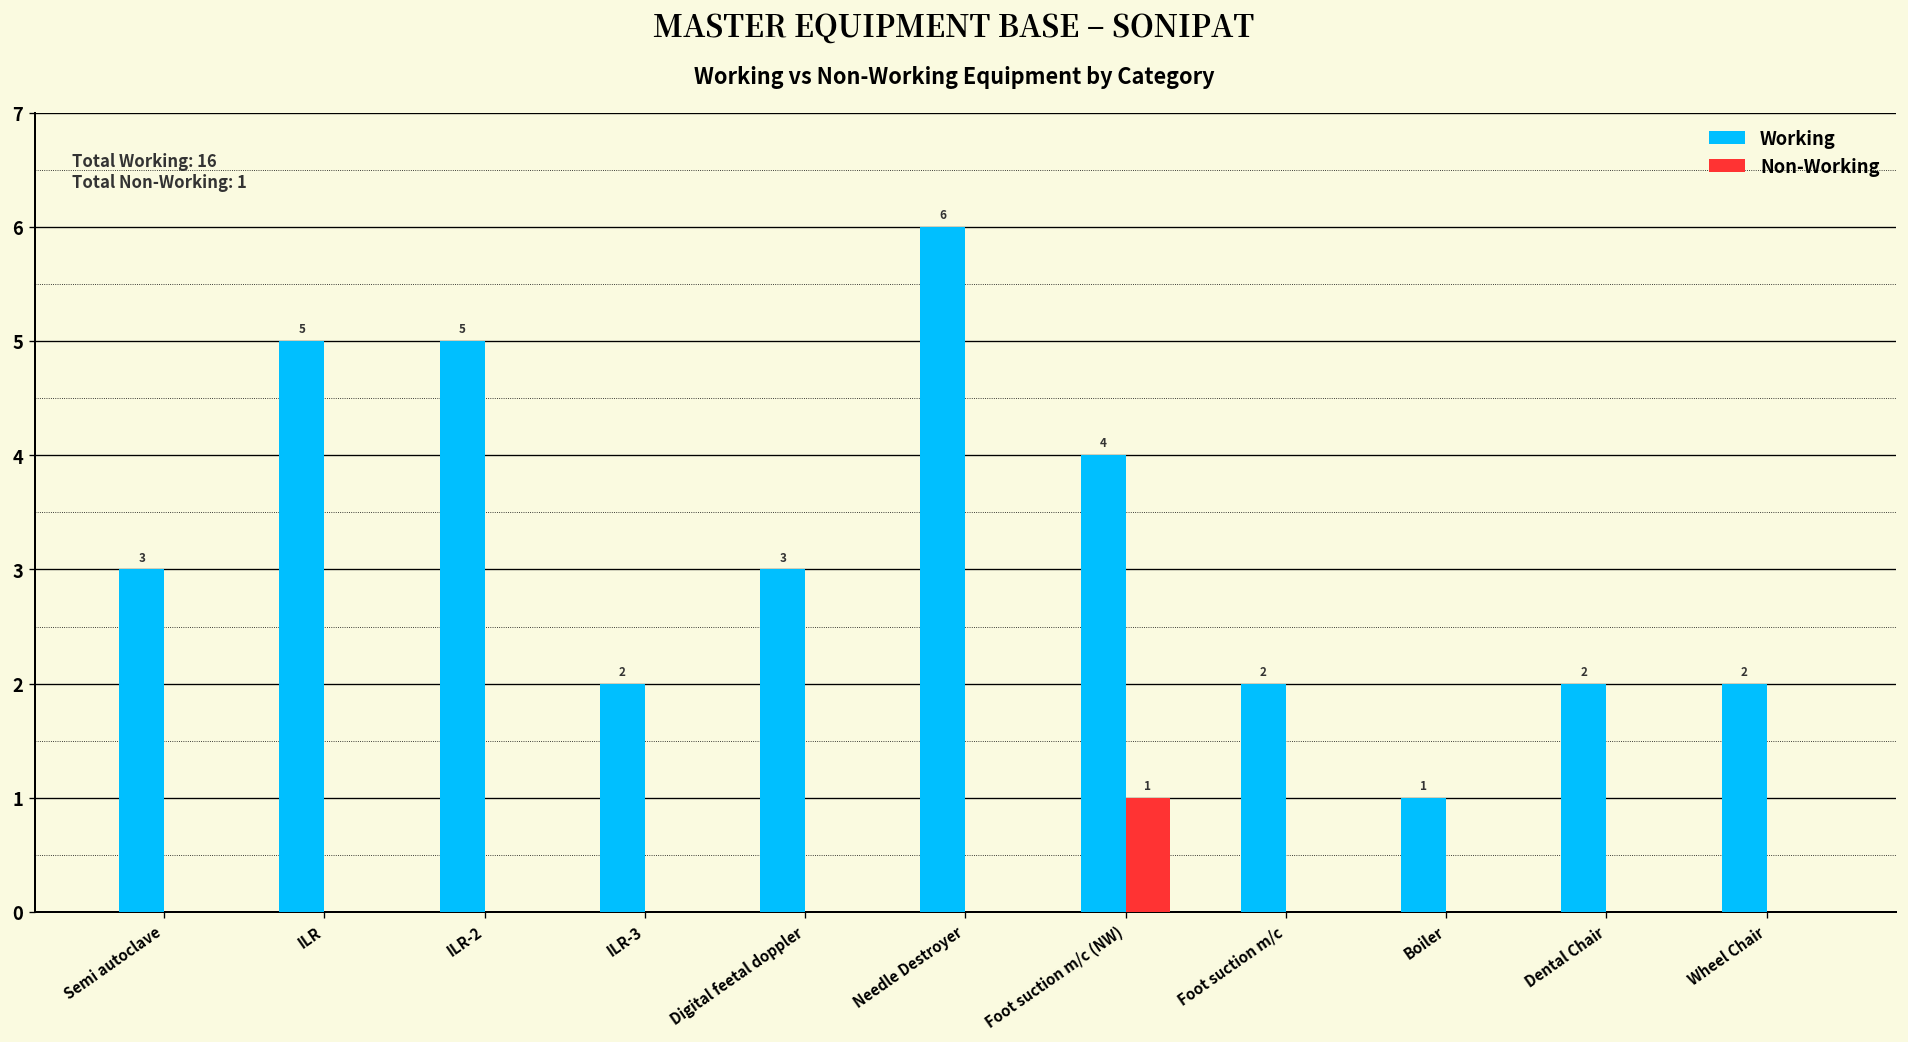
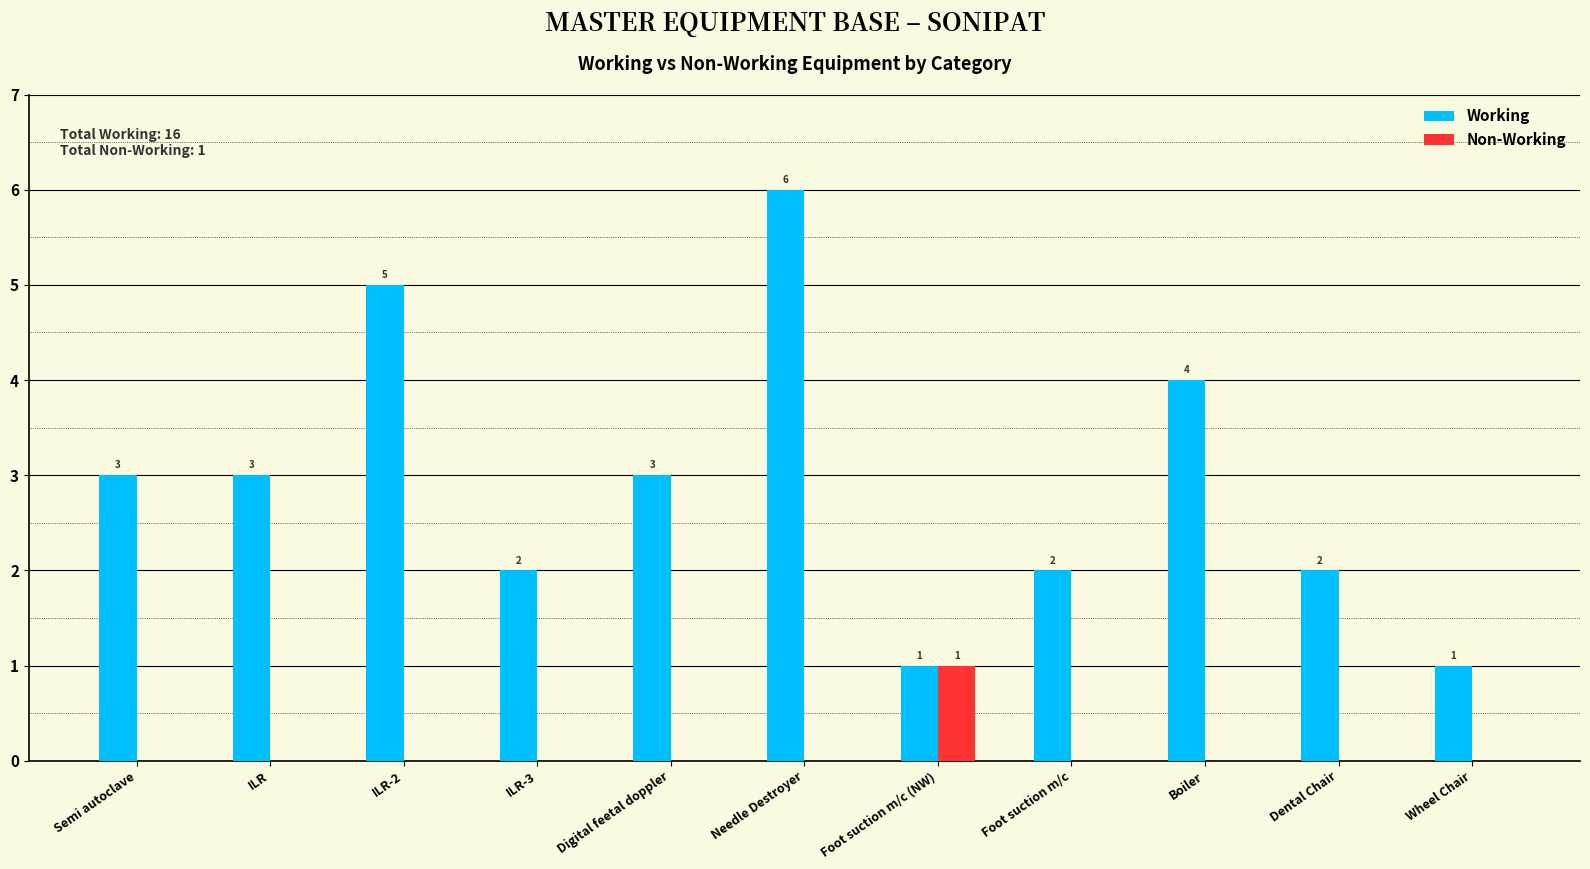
  {
    "Working": {
      "Semi autoclave": 3,
-     "ILR": 5,
+     "ILR": 3,
      "ILR-2": 5,
      "ILR-3": 2,
      "Digital feetal doppler": 3,
      "Needle Destroyer": 6,
-     "Foot suction m/c (NW)": 4,
+     "Foot suction m/c (NW)": 1,
      "Foot suction m/c": 2,
-     "Boiler": 1,
+     "Boiler": 4,
      "Dental Chair": 2,
-     "Wheel Chair": 2
+     "Wheel Chair": 1
    },
    "Non-Working": {
      "Foot suction m/c (NW)": 1
    }
  }
